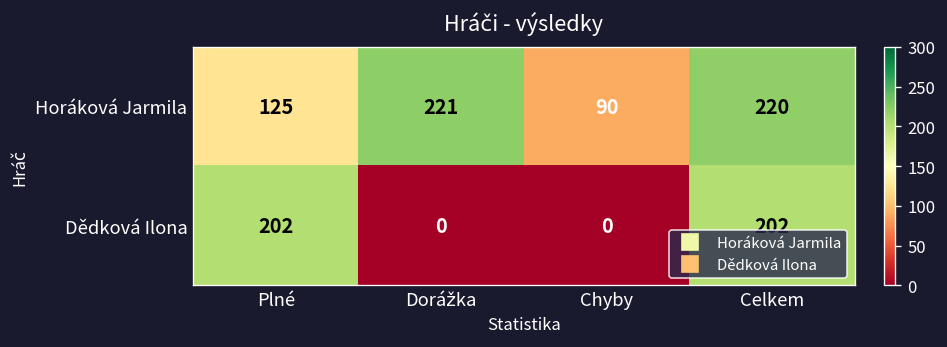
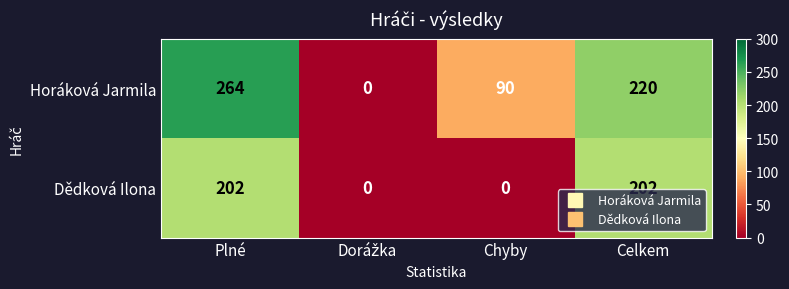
  {
    "Horáková Jarmila": {
-     "Plné": 125,
-     "Dorážka": 221,
+     "Plné": 264,
+     "Dorážka": 0,
      "Chyby": 90,
      "Celkem": 220
    },
    "Dědková Ilona": {
      "Plné": 202,
      "Dorážka": 0,
      "Chyby": 0
    }
  }
